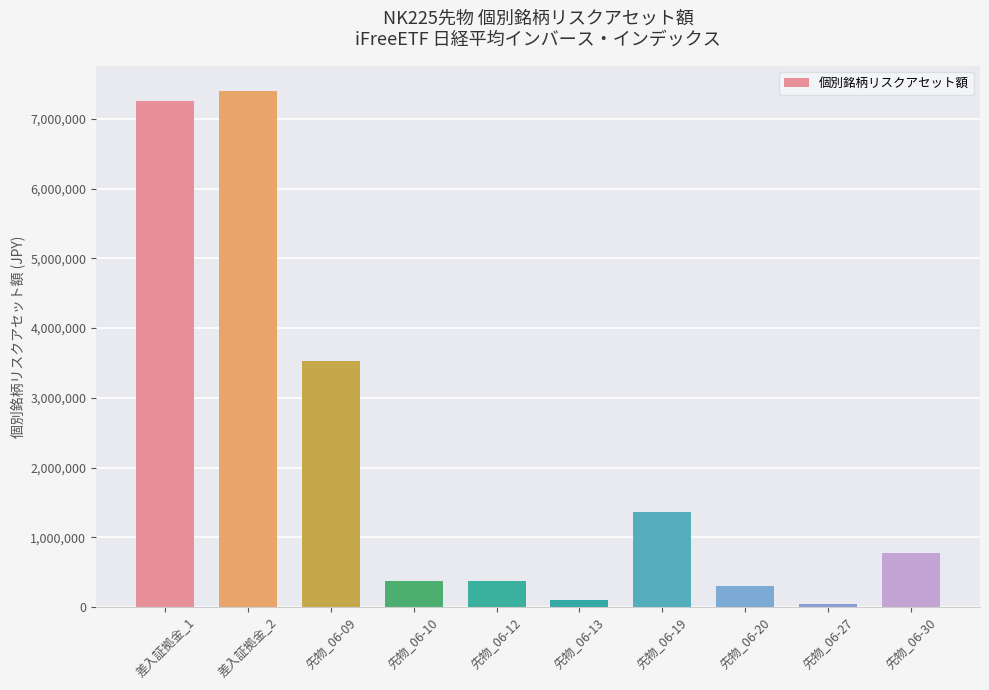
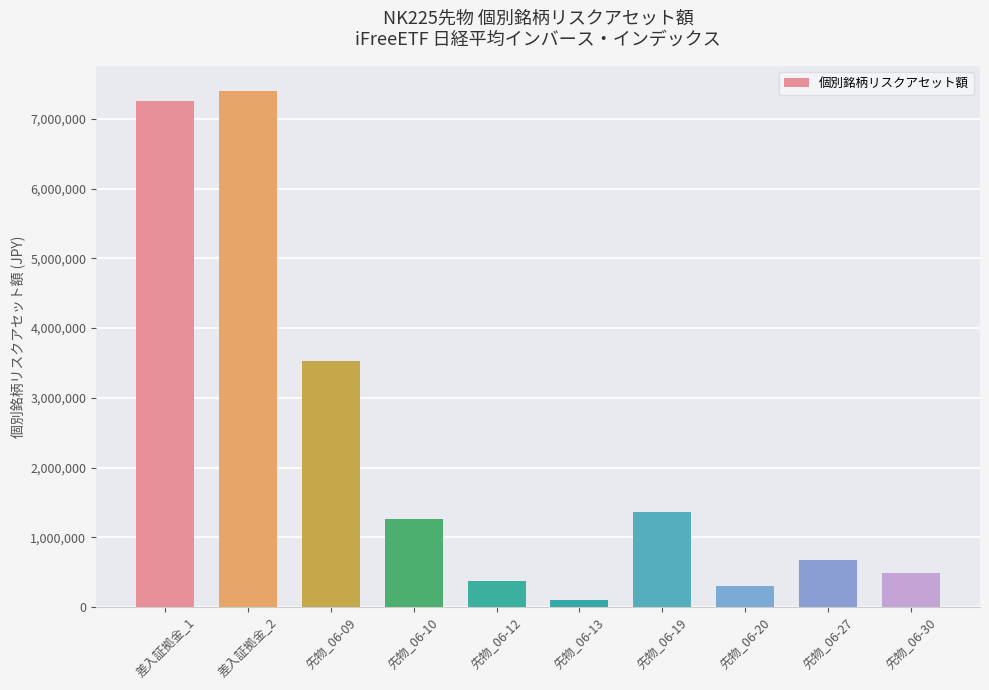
  {
    "差入証拠金_1": "7,300,000",
    "差入証拠金_2": "7,400,000",
    "先物_06-09": "3,500,000",
-   "先物_06-10": "400,000",
+   "先物_06-10": "1,300,000",
    "先物_06-12": "400,000",
    "先物_06-13": "100,000",
    "先物_06-19": "1,400,000",
    "先物_06-20": "300,000",
-   "先物_06-27": "0",
-   "先物_06-30": "800,000"
+   "先物_06-27": "700,000",
+   "先物_06-30": "500,000"
  }
